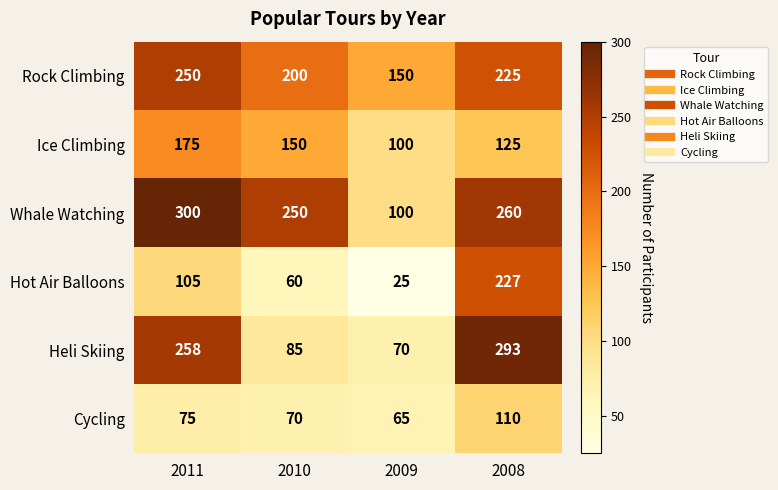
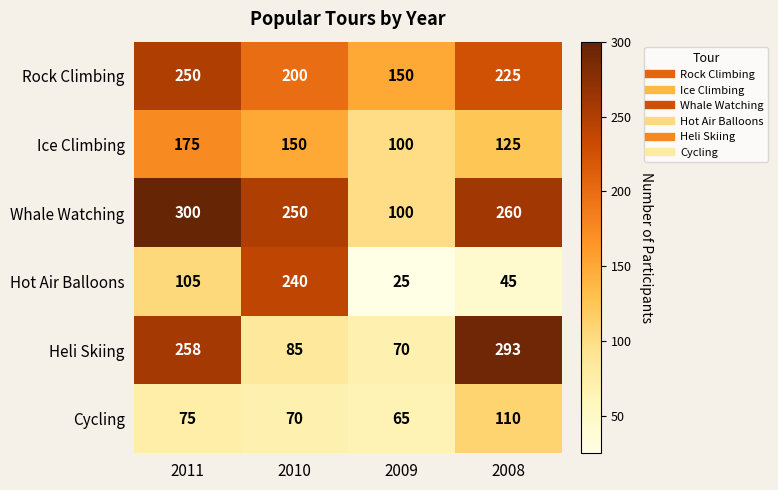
  {
    "Rock Climbing": {
      "2011": 250,
      "2010": 200,
      "2009": 150,
      "2008": 225
    },
    "Ice Climbing": {
      "2011": 175,
      "2010": 150,
      "2009": 100,
      "2008": 125
    },
    "Whale Watching": {
      "2011": 300,
      "2010": 250,
      "2009": 100,
      "2008": 260
    },
    "Hot Air Balloons": {
      "2011": 105,
-     "2010": 60,
+     "2010": 240,
      "2009": 25,
-     "2008": 227
+     "2008": 45
    },
    "Heli Skiing": {
      "2011": 258,
      "2010": 85,
      "2009": 70,
      "2008": 293
    },
    "Cycling": {
      "2011": 75,
      "2010": 70,
      "2009": 65,
      "2008": 110
    }
  }
